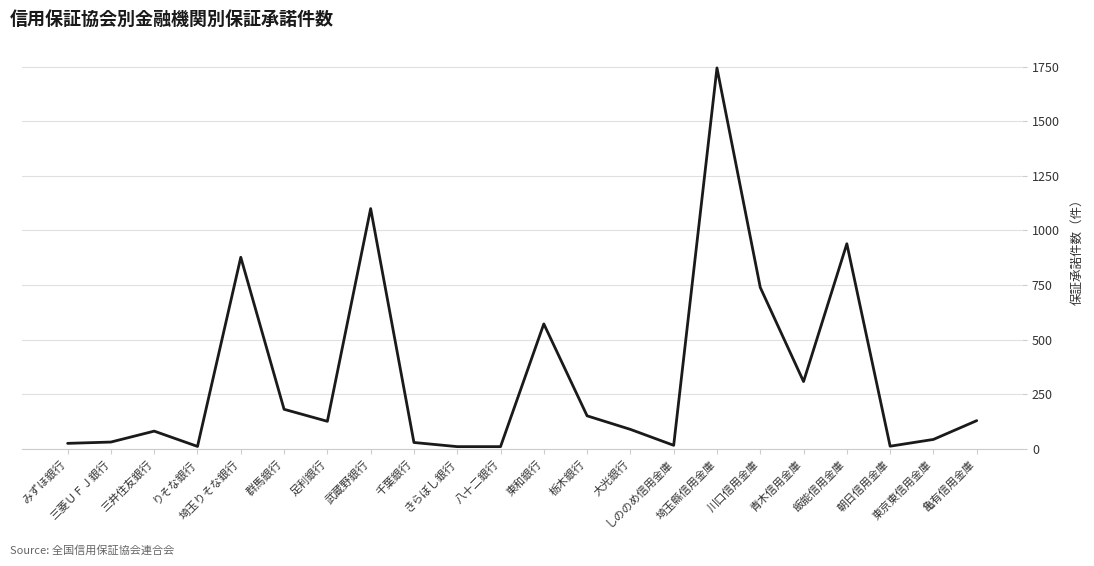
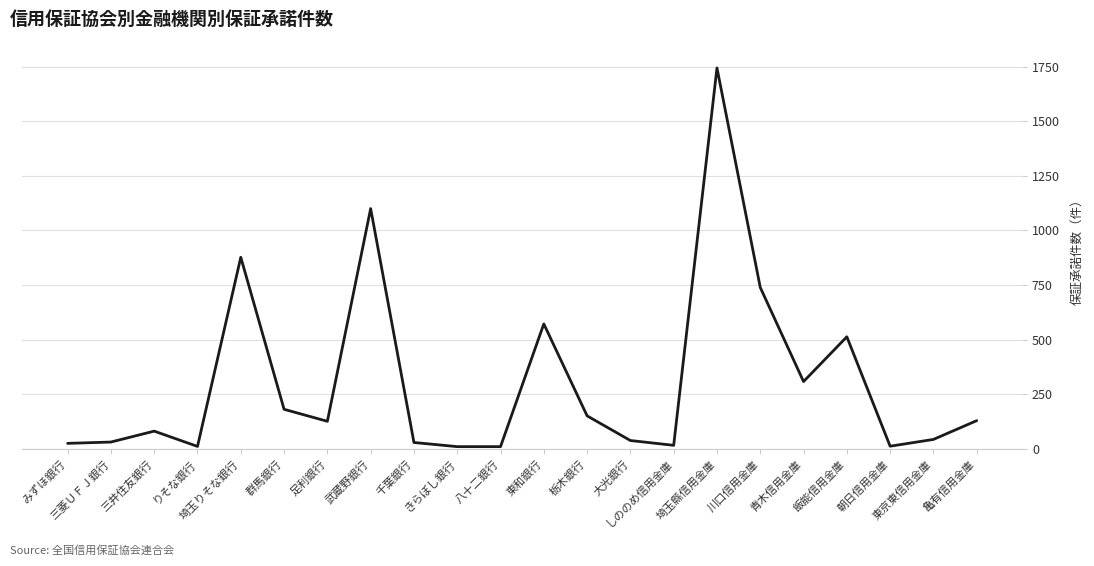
  {
    "みずほ銀行": 30,
    "三菱ＵＦＪ銀行": 30,
    "三井住友銀行": 80,
    "りそな銀行": 10,
    "埼玉りそな銀行": 880,
    "群馬銀行": 180,
    "足利銀行": 130,
    "武蔵野銀行": 1100,
    "千葉銀行": 30,
    "きらぼし銀行": 10,
    "八十二銀行": 10,
    "東和銀行": 570,
    "栃木銀行": 150,
-   "大光銀行": 90,
+   "大光銀行": 40,
    "しののめ信用金庫": 20,
    "埼玉縣信用金庫": 1740,
    "川口信用金庫": 740,
    "青木信用金庫": 310,
-   "飯能信用金庫": 940,
+   "飯能信用金庫": 510,
    "朝日信用金庫": 10,
    "東京東信用金庫": 40,
    "亀有信用金庫": 130
  }
